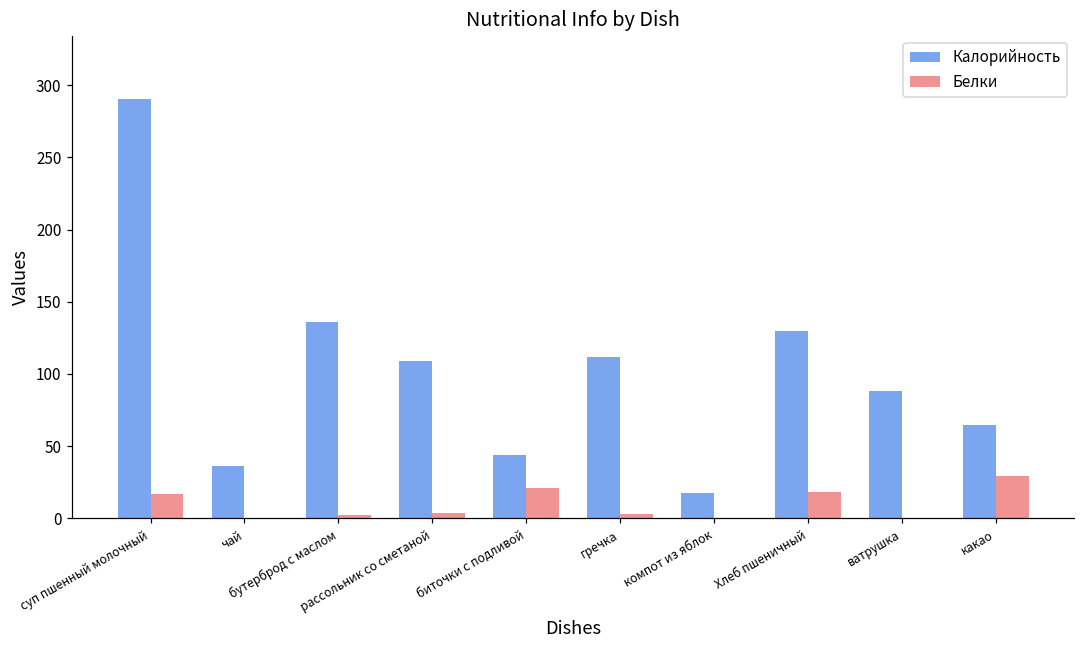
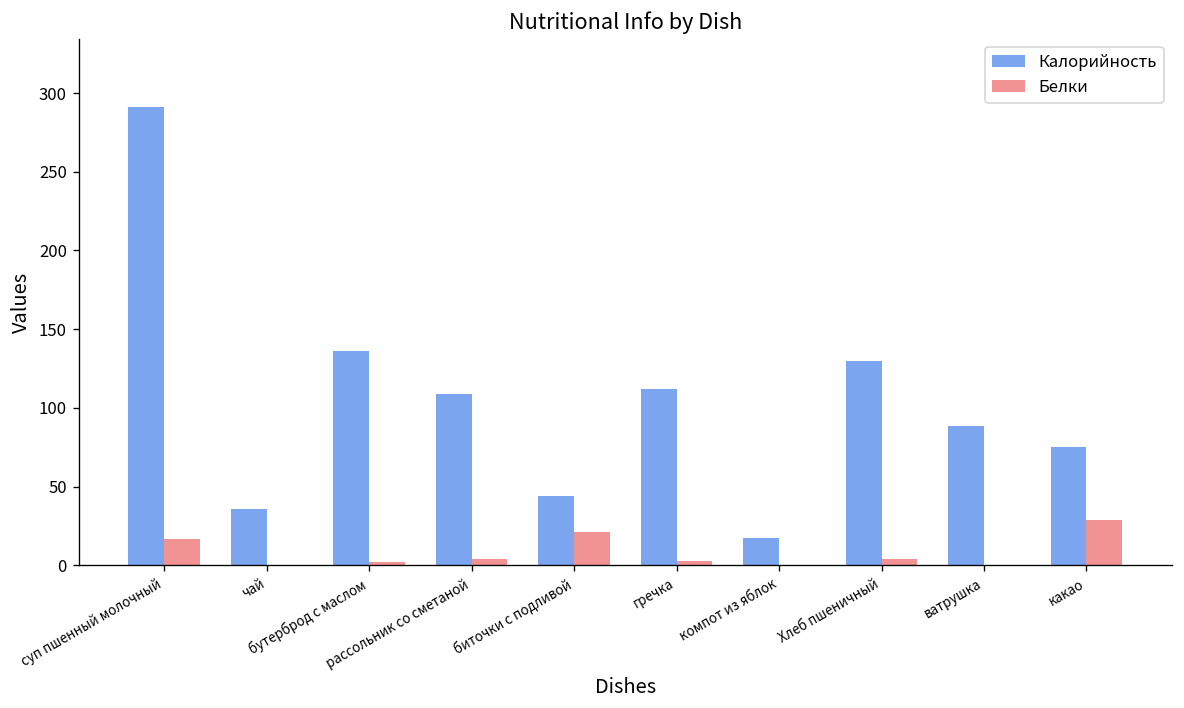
  {
    "Калорийность": {
      "суп пшенный молочный": 291,
      "чай": 36,
      "бутерброд с маслом": 136,
      "рассольник со сметаной": 109,
      "биточки с подливой": 44,
      "гречка": 112,
      "компот из яблок": 17,
      "Хлеб пшеничный": 130,
      "ватрушка": 88,
-     "какао": 65
+     "какао": 75
    },
    "Белки": {
      "суп пшенный молочный": 17,
      "чай": 0,
      "бутерброд с маслом": 2,
      "рассольник со сметаной": 4,
      "биточки с подливой": 21,
      "гречка": 3,
-     "Хлеб пшеничный": 18,
+     "Хлеб пшеничный": 4,
      "ватрушка": 0,
      "какао": 29
    }
  }
